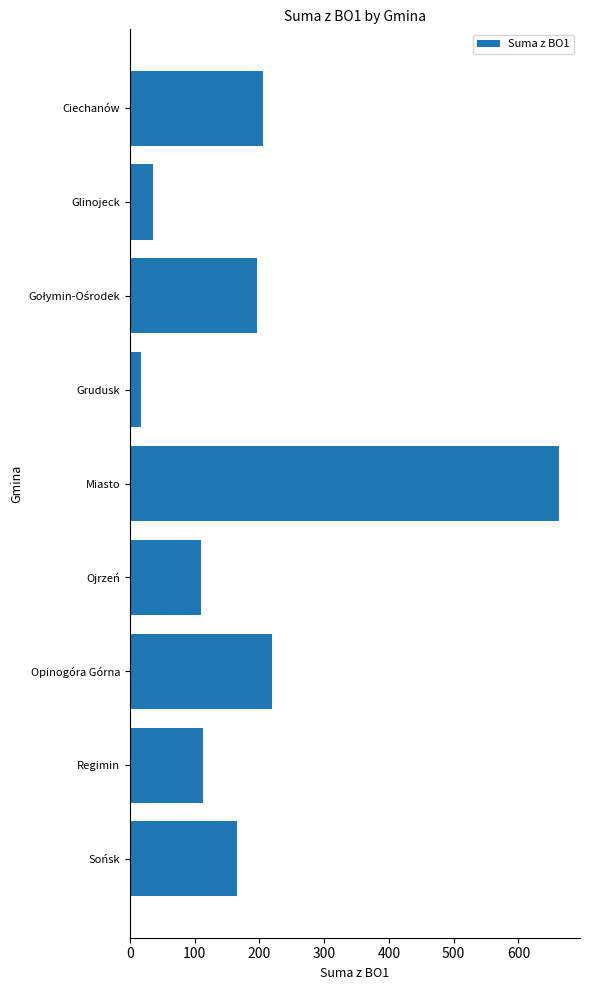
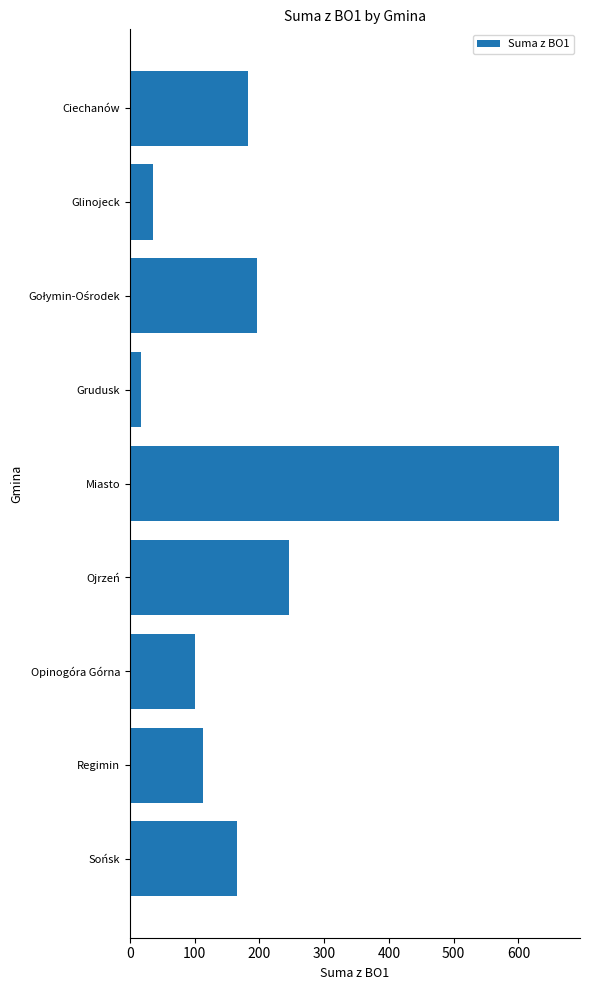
  {
-   "Ciechanów": 210,
+   "Ciechanów": 180,
    "Glinojeck": 40,
    "Gołymin-Ośrodek": 200,
    "Grudusk": 20,
    "Miasto": 660,
-   "Ojrzeń": 110,
-   "Opinogóra Górna": 220,
+   "Ojrzeń": 250,
+   "Opinogóra Górna": 100,
    "Regimin": 110,
    "Sońsk": 170
  }
